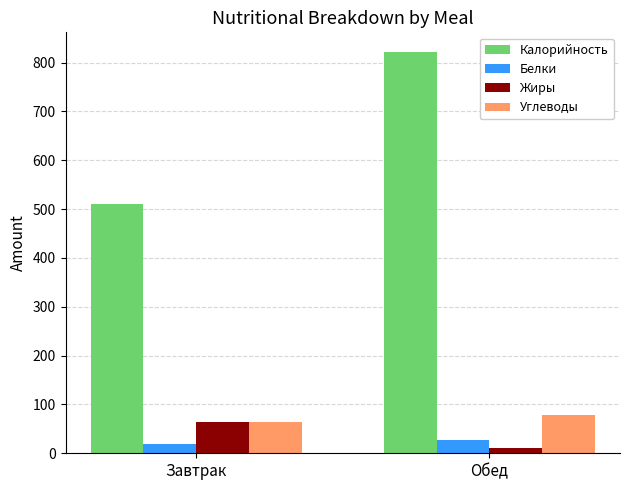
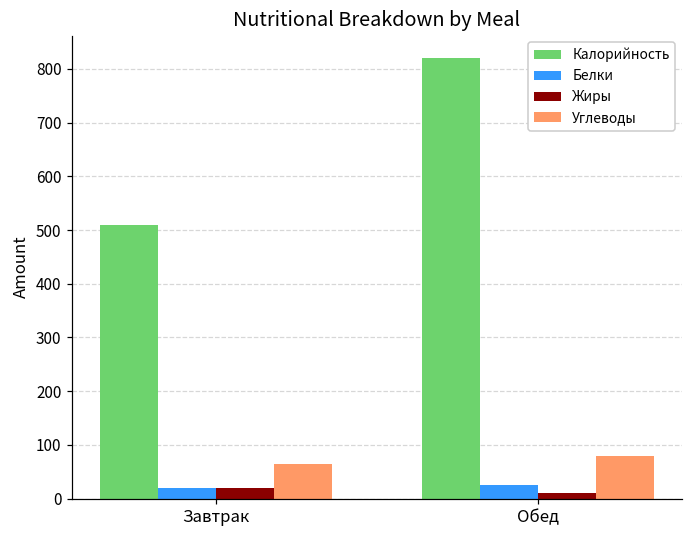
  {
    "Калорийность": {
      "Завтрак": 510,
      "Обед": 820
    },
    "Белки": {
      "Завтрак": 20,
      "Обед": 30
    },
    "Жиры": {
-     "Завтрак": 60,
+     "Завтрак": 20,
      "Обед": 10
    },
    "Углеводы": {
      "Завтрак": 60,
      "Обед": 80
    }
  }
